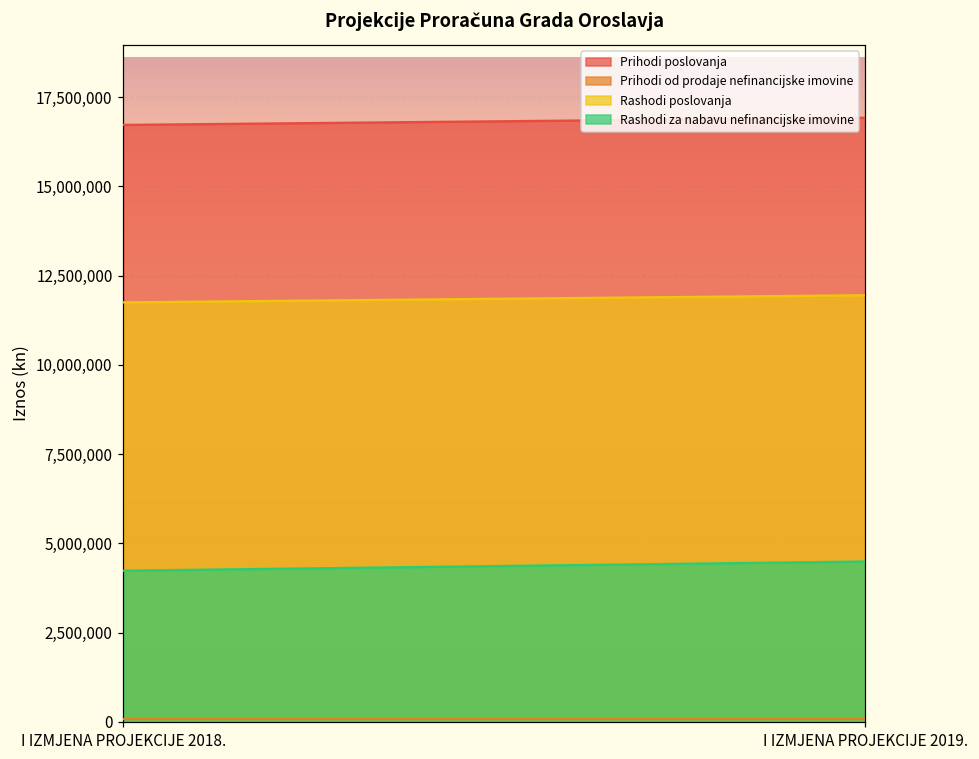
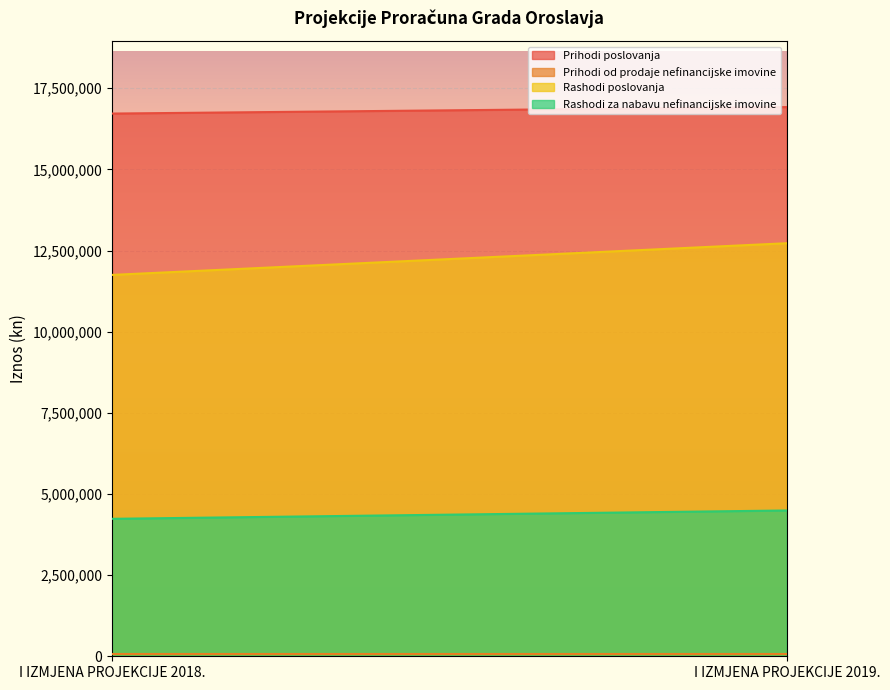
  {
    "Rashodi poslovanja": {
      "I IZMJENA PROJEKCIJE 2018.": "11,700,000",
-     "I IZMJENA PROJEKCIJE 2019.": "11,900,000"
+     "I IZMJENA PROJEKCIJE 2019.": "12,700,000"
    },
    "Rashodi za nabavu nefinancijske imovine": {
      "I IZMJENA PROJEKCIJE 2018.": "4,200,000",
      "I IZMJENA PROJEKCIJE 2019.": "4,500,000"
    }
  }
